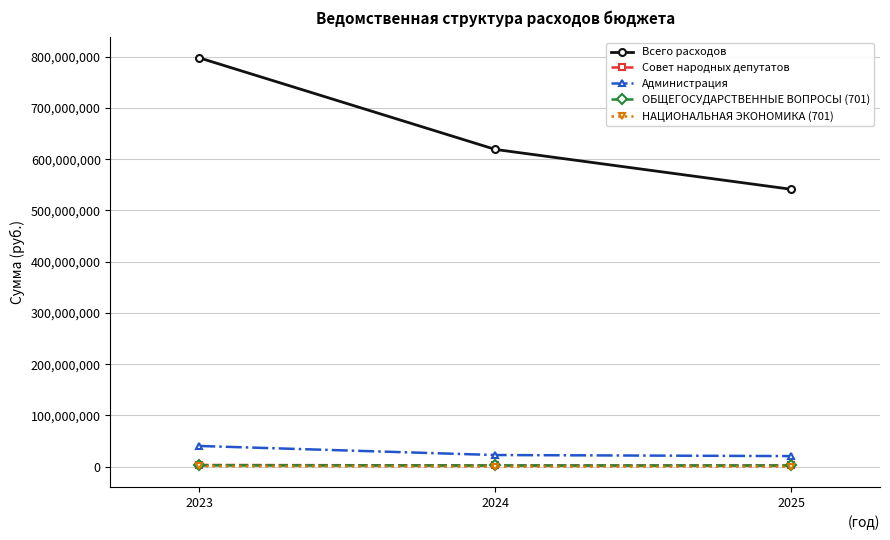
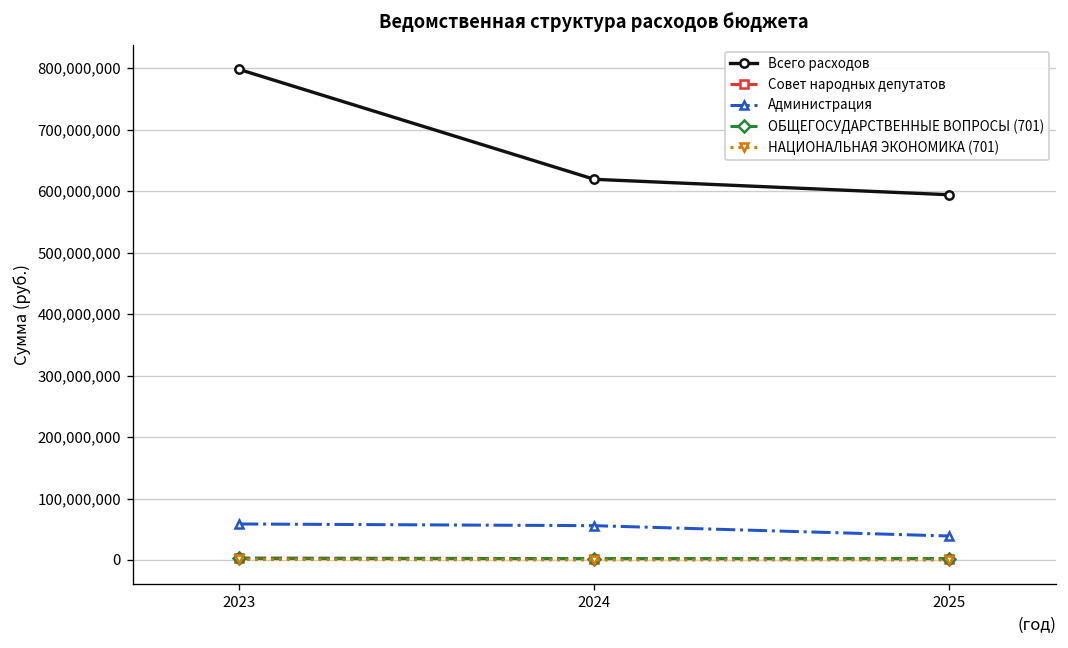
  {
    "Всего расходов": {
      "2023": "800,000,000",
      "2024": "620,000,000",
-     "2025": "540,000,000"
+     "2025": "590,000,000"
    },
    "Администрация": {
-     "2023": "40,000,000",
-     "2024": "20,000,000",
-     "2025": "20,000,000"
+     "2023": "60,000,000",
+     "2024": "60,000,000",
+     "2025": "40,000,000"
    }
  }
